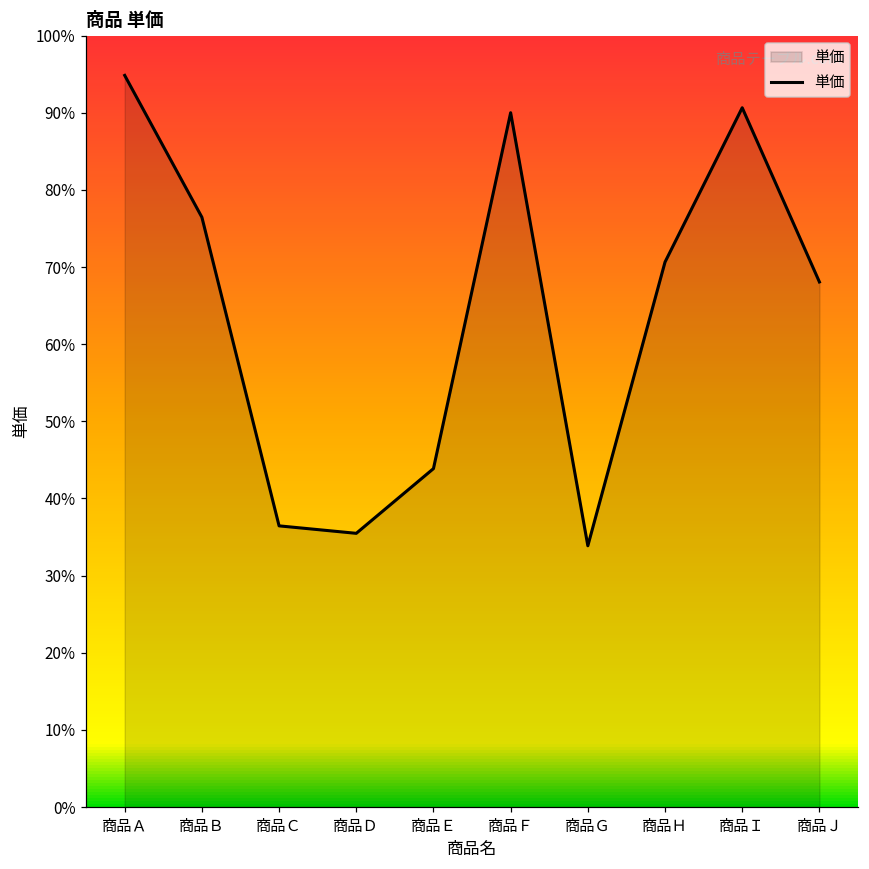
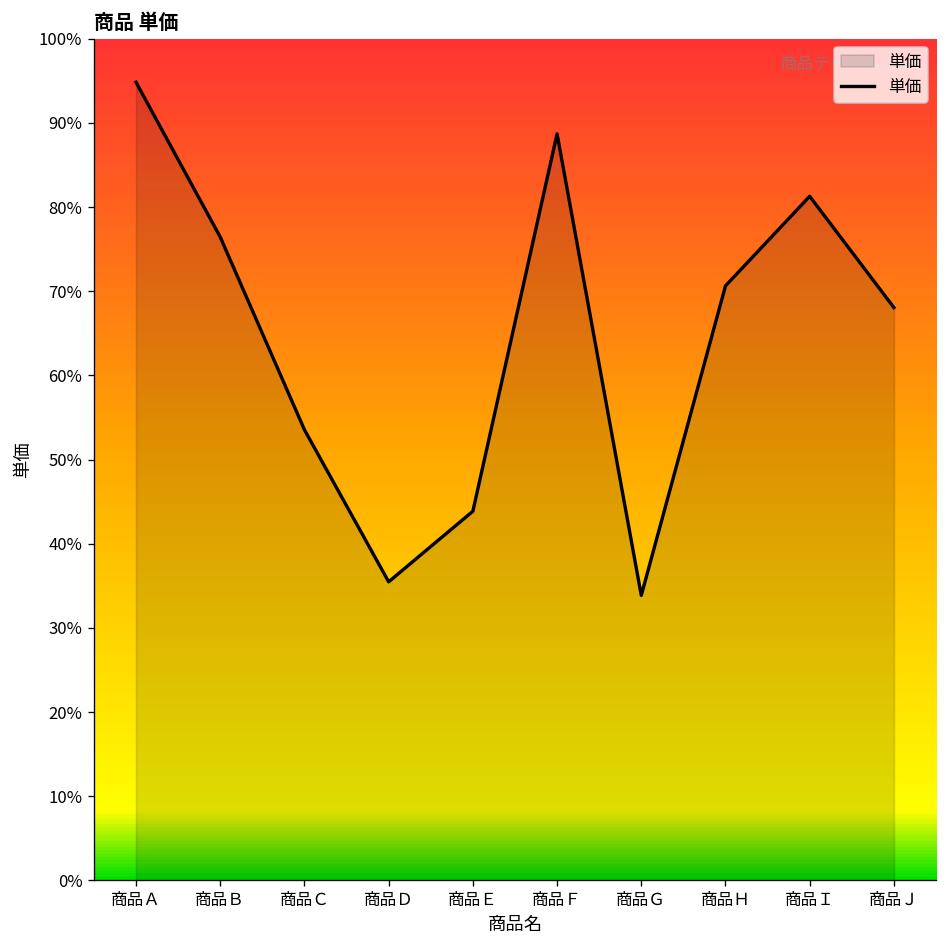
  {
    "商品Ａ": "95%",
    "商品Ｂ": "76%",
-   "商品Ｃ": "36%",
+   "商品Ｃ": "54%",
    "商品Ｄ": "35%",
    "商品Ｅ": "44%",
-   "商品Ｆ": "90%",
+   "商品Ｆ": "89%",
    "商品Ｇ": "34%",
    "商品Ｈ": "71%",
-   "商品Ｉ": "91%",
+   "商品Ｉ": "81%",
    "商品Ｊ": "68%"
  }
